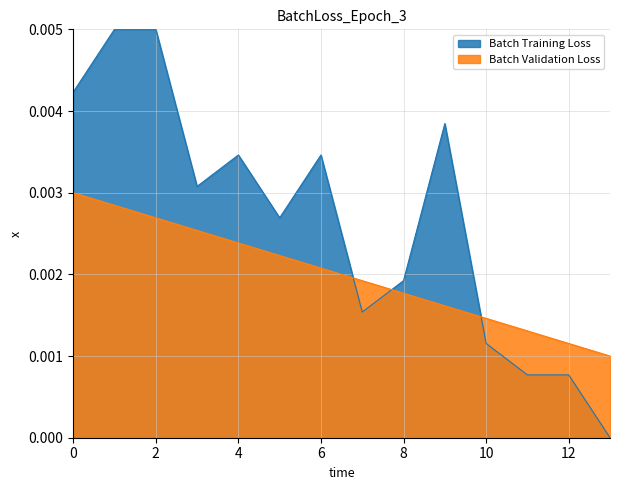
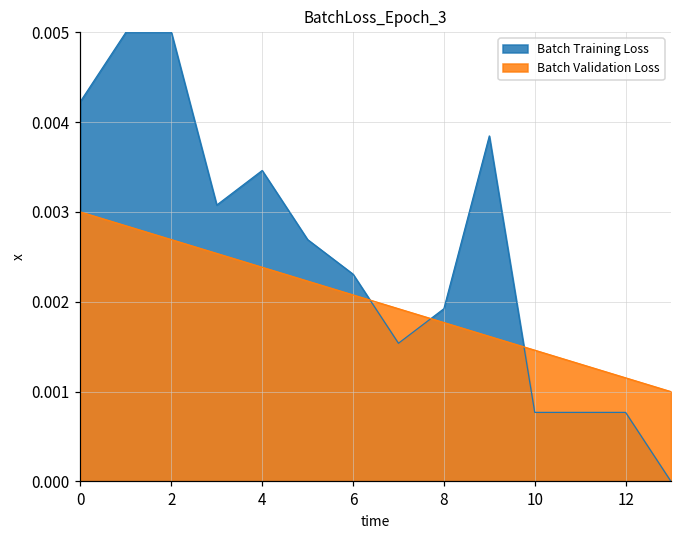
  {
    "Batch Training Loss": {
      "0": 0.0042,
      "2": 0.0050,
      "4": 0.0035,
-     "6": 0.0035,
+     "6": 0.0023,
      "8": 0.0019,
-     "10": 0.0012,
+     "10": 0.0008,
      "12": 0.0008
    },
    "Batch Validation Loss": {
      "0": 0.0030,
      "2": 0.0027,
      "4": 0.0024,
      "6": 0.0021,
      "8": 0.0018,
      "10": 0.0015,
      "12": 0.0012
    }
  }
